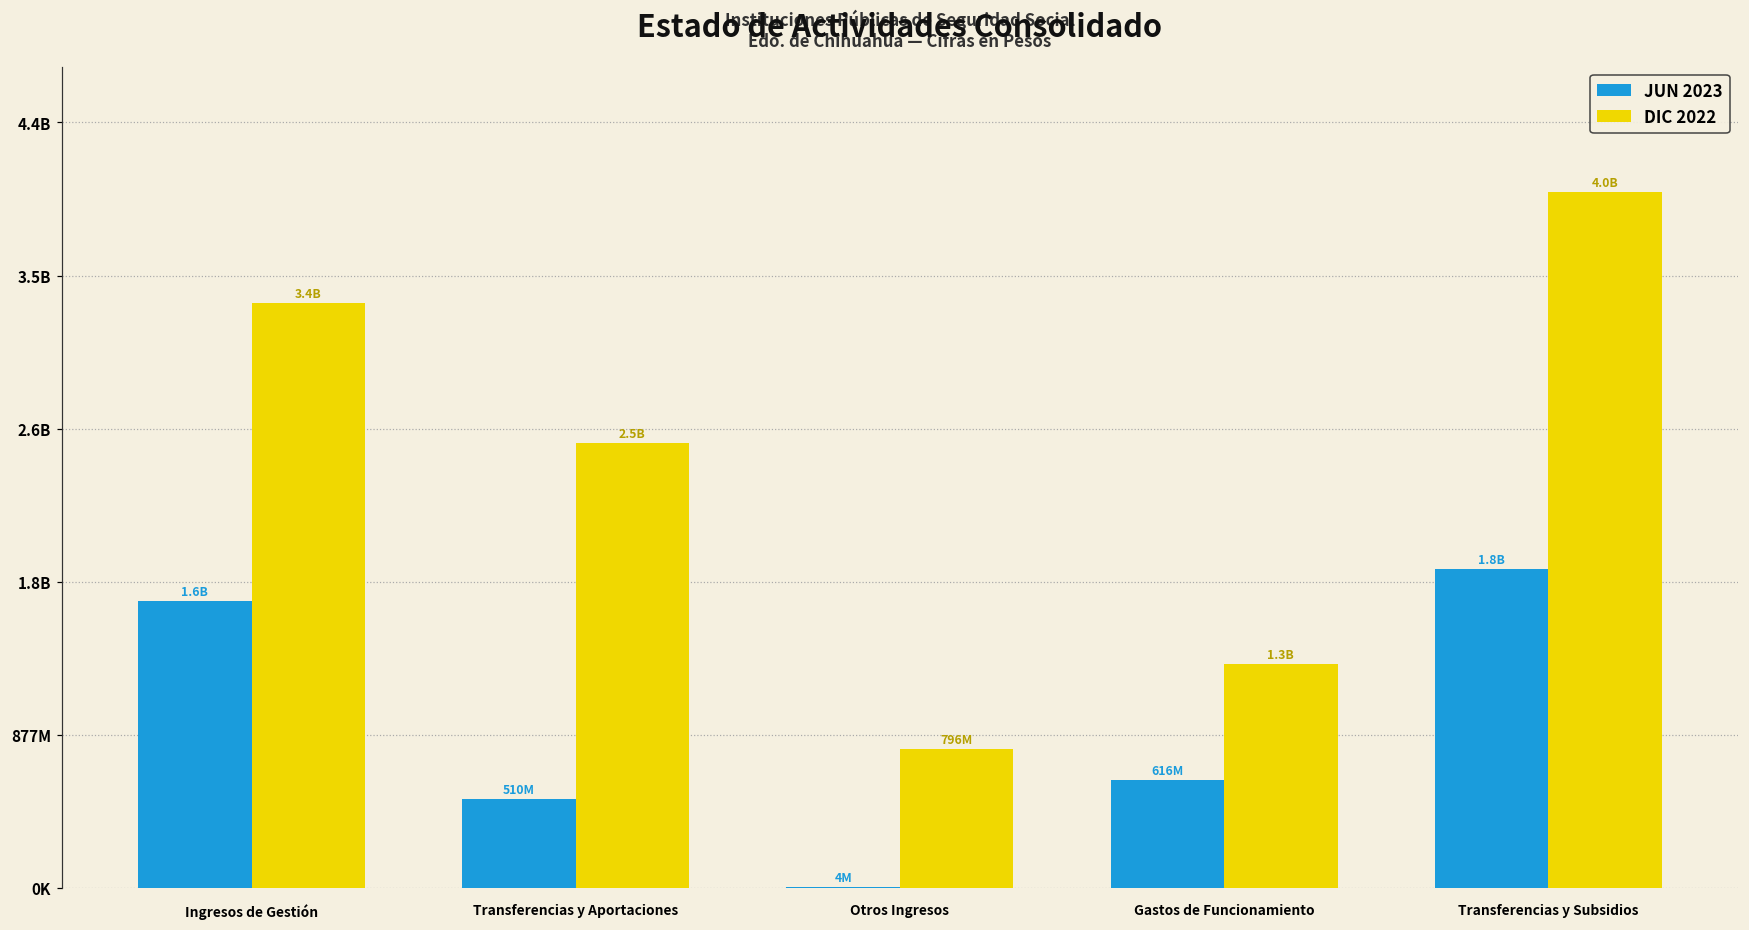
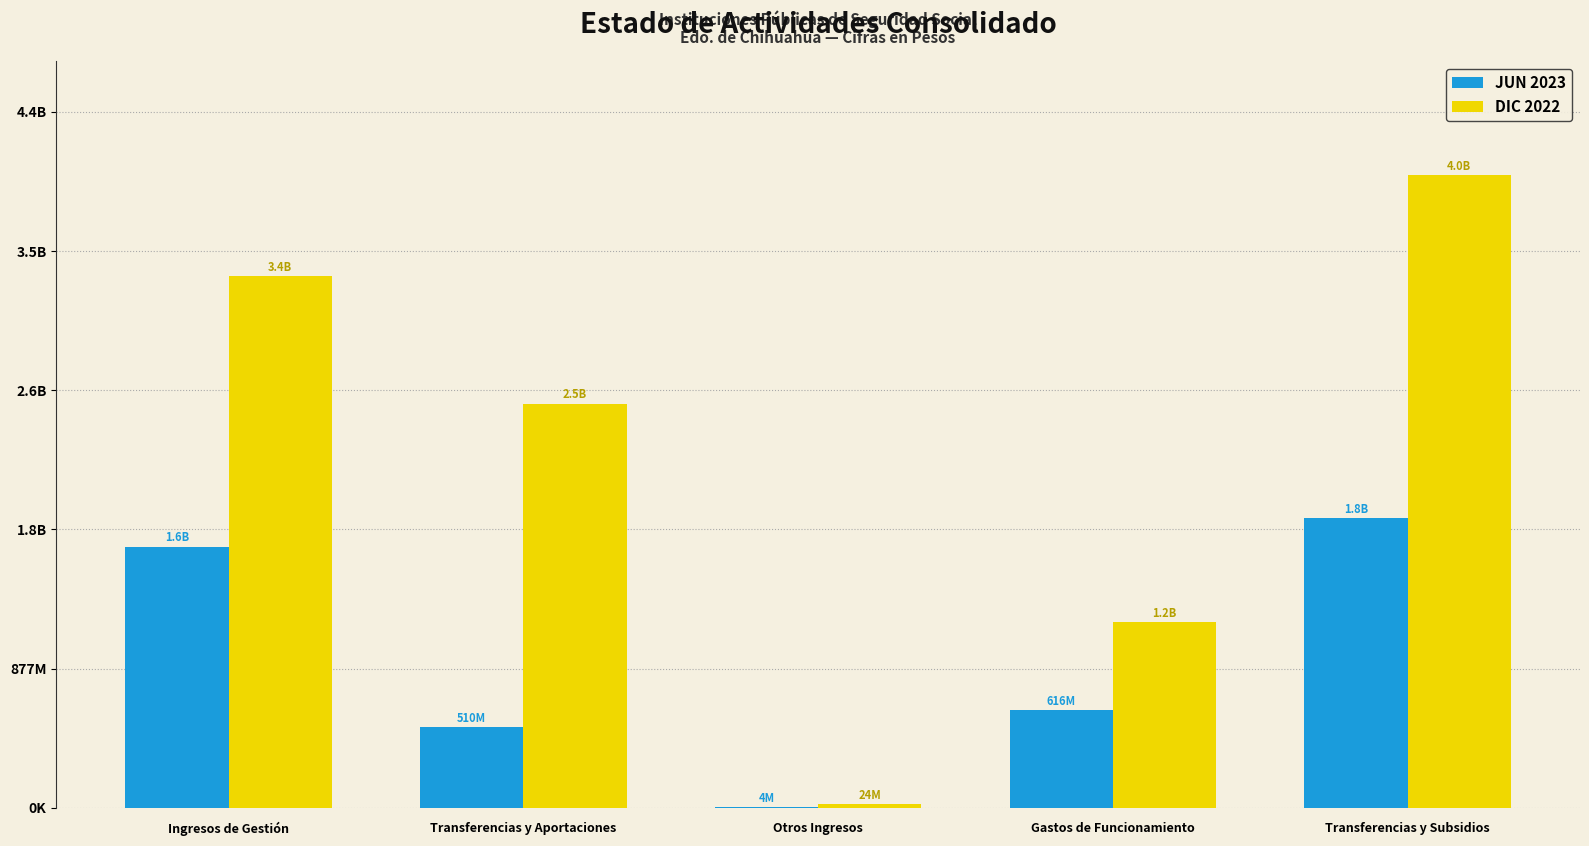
  {
    "JUN 2023": {
      "Ingresos de Gestión": "1.6B",
      "Transferencias y Aportaciones": "510M",
      "Otros Ingresos": "4M",
      "Gastos de Funcionamiento": "616M",
      "Transferencias y Subsidios": "1.8B"
    },
    "DIC 2022": {
      "Ingresos de Gestión": "3.4B",
      "Transferencias y Aportaciones": "2.5B",
-     "Otros Ingresos": "796M",
-     "Gastos de Funcionamiento": "1.3B",
+     "Otros Ingresos": "24M",
+     "Gastos de Funcionamiento": "1.2B",
      "Transferencias y Subsidios": "4.0B"
    }
  }
